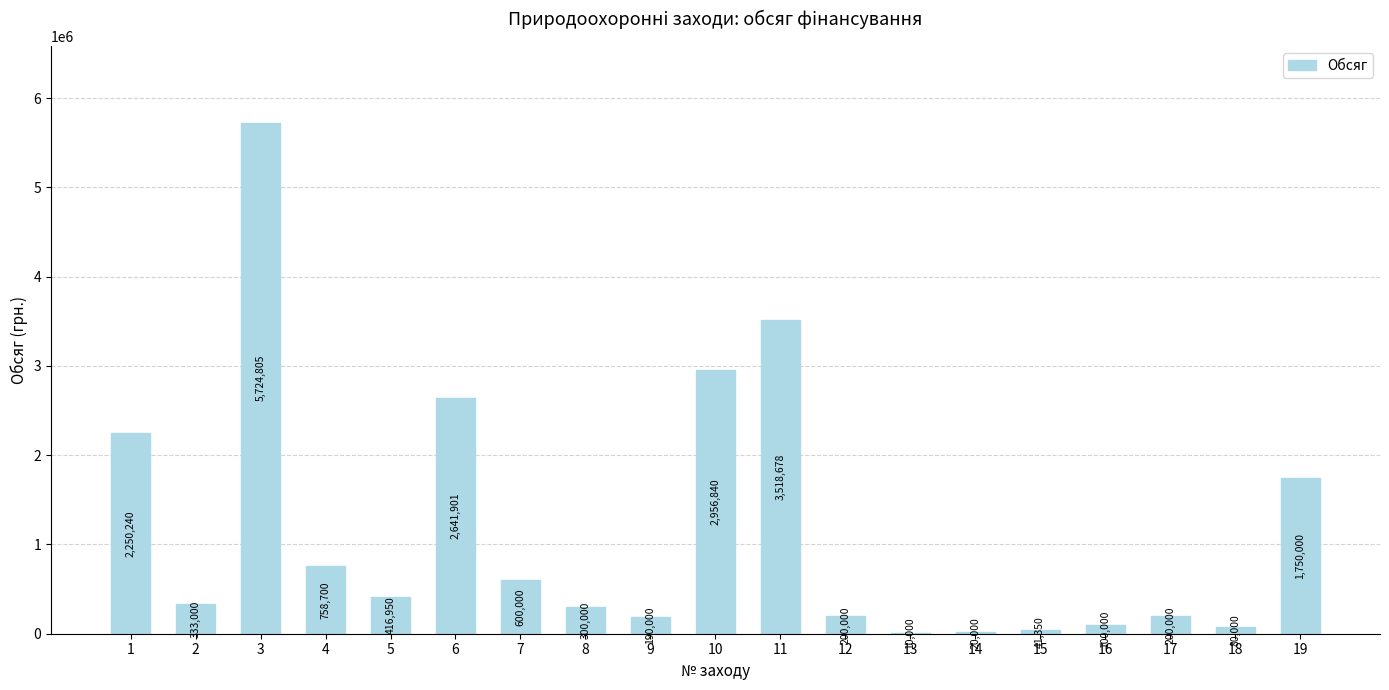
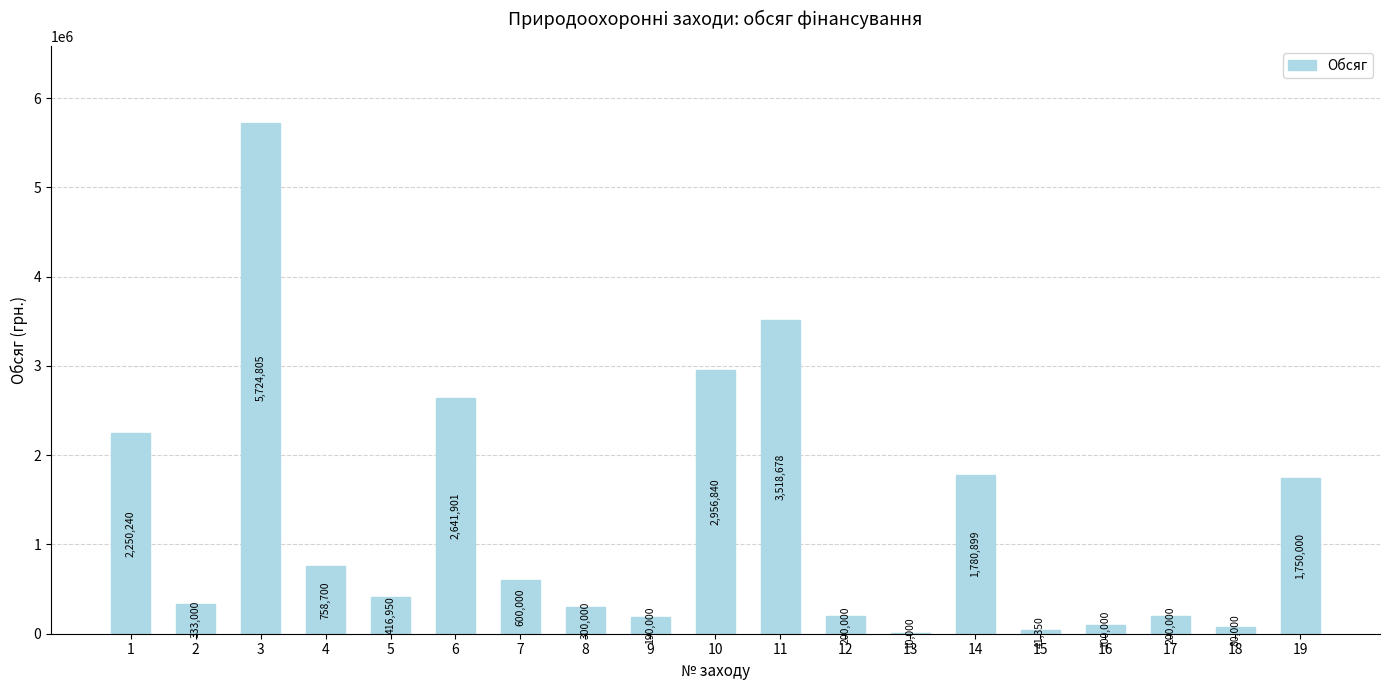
  {
    "1": "2,250,240",
    "2": "333,000",
    "3": "5,724,805",
    "4": "758,700",
    "5": "416,950",
    "6": "2,641,901",
    "7": "600,000",
    "8": "300,000",
    "9": "190,000",
    "10": "2,956,840",
    "11": "3,518,678",
    "12": "200,000",
    "13": "10,000",
-   "14": "20,000",
+   "14": "1,780,899",
    "15": "41,350",
    "16": "100,000",
    "17": "200,000",
    "18": "80,000",
    "19": "1,750,000"
  }
